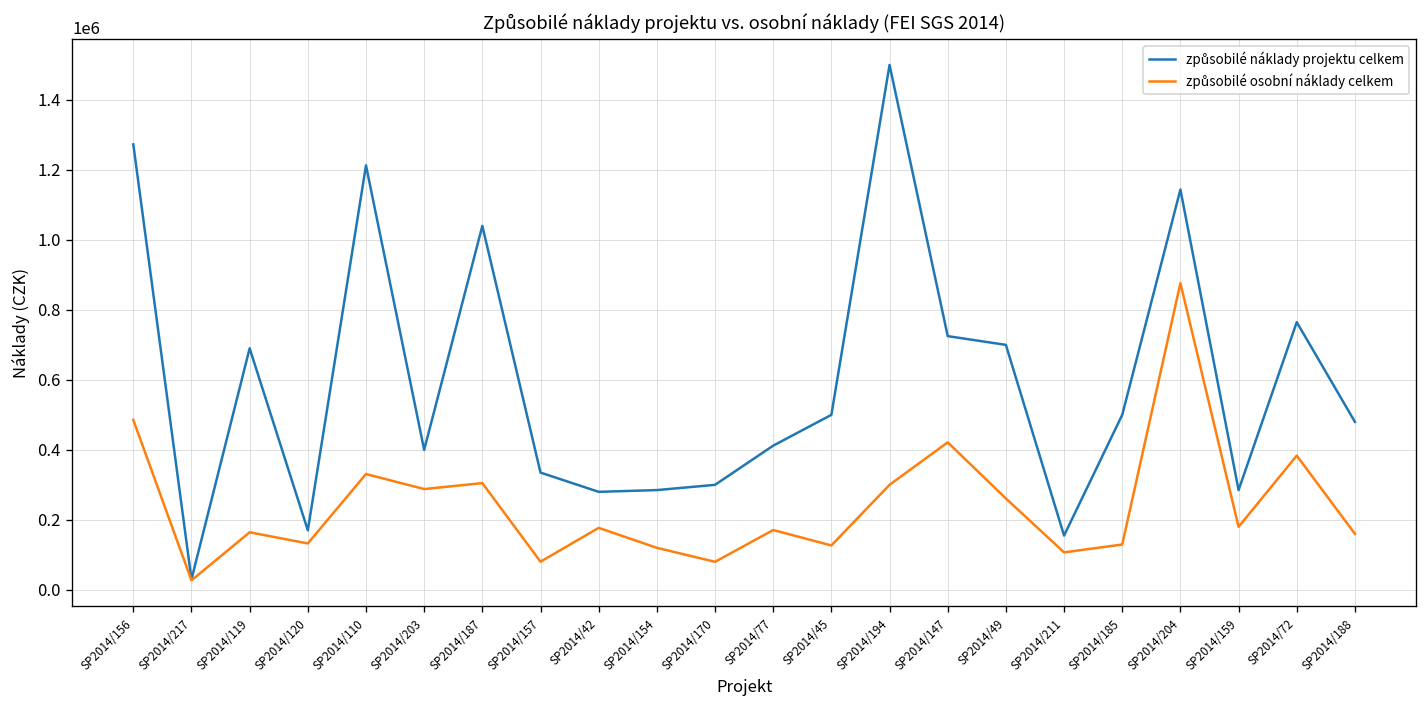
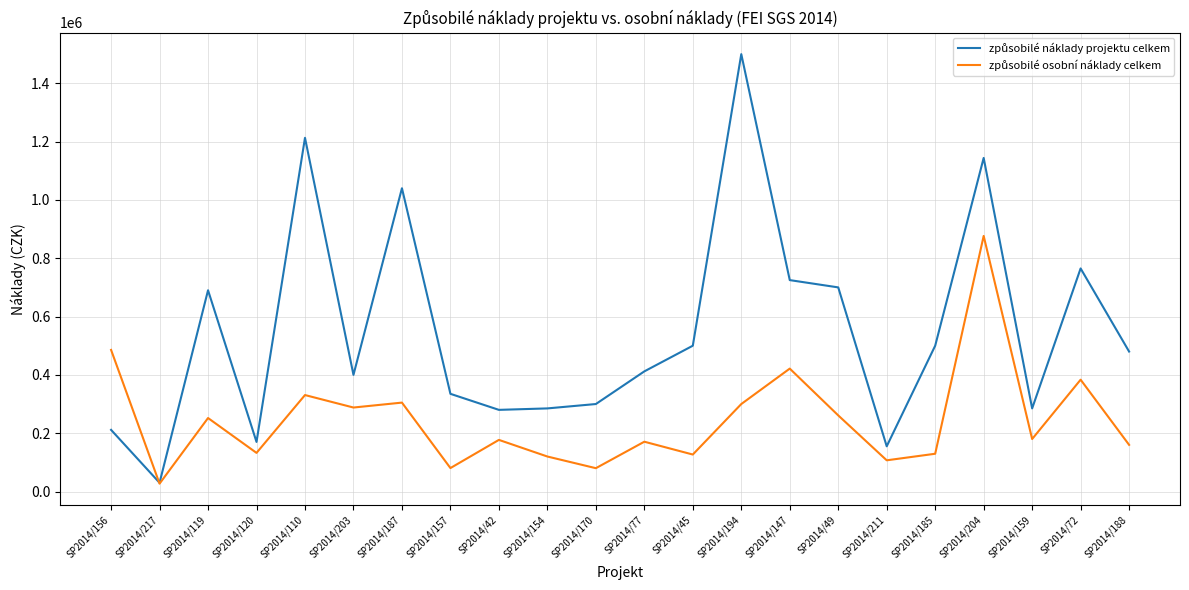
  {
    "způsobilé náklady projektu celkem": {
-     "SP2014/156": 1270000,
+     "SP2014/156": 210000,
      "SP2014/119": 690000,
      "SP2014/120": 170000,
      "SP2014/110": 1210000,
      "SP2014/203": 400000,
      "SP2014/187": 1040000,
      "SP2014/157": 340000,
      "SP2014/42": 280000,
      "SP2014/154": 290000,
      "SP2014/170": 300000,
      "SP2014/77": 410000,
      "SP2014/45": 500000,
      "SP2014/194": 1500000,
      "SP2014/147": 730000,
      "SP2014/49": 700000,
      "SP2014/211": 160000,
      "SP2014/185": 500000,
      "SP2014/204": 1140000,
      "SP2014/159": 290000,
      "SP2014/72": 770000,
      "SP2014/188": 480000
    },
    "způsobilé osobní náklady celkem": {
      "SP2014/156": 490000,
-     "SP2014/119": 160000,
+     "SP2014/119": 250000,
      "SP2014/120": 130000,
      "SP2014/110": 330000,
      "SP2014/203": 290000,
      "SP2014/187": 300000,
      "SP2014/157": 80000,
      "SP2014/42": 180000,
      "SP2014/154": 120000,
      "SP2014/170": 80000,
      "SP2014/77": 170000,
      "SP2014/45": 130000,
      "SP2014/194": 300000,
      "SP2014/147": 420000,
      "SP2014/49": 260000,
      "SP2014/211": 110000,
      "SP2014/185": 130000,
      "SP2014/204": 880000,
      "SP2014/159": 180000,
      "SP2014/72": 380000,
      "SP2014/188": 160000
    }
  }
